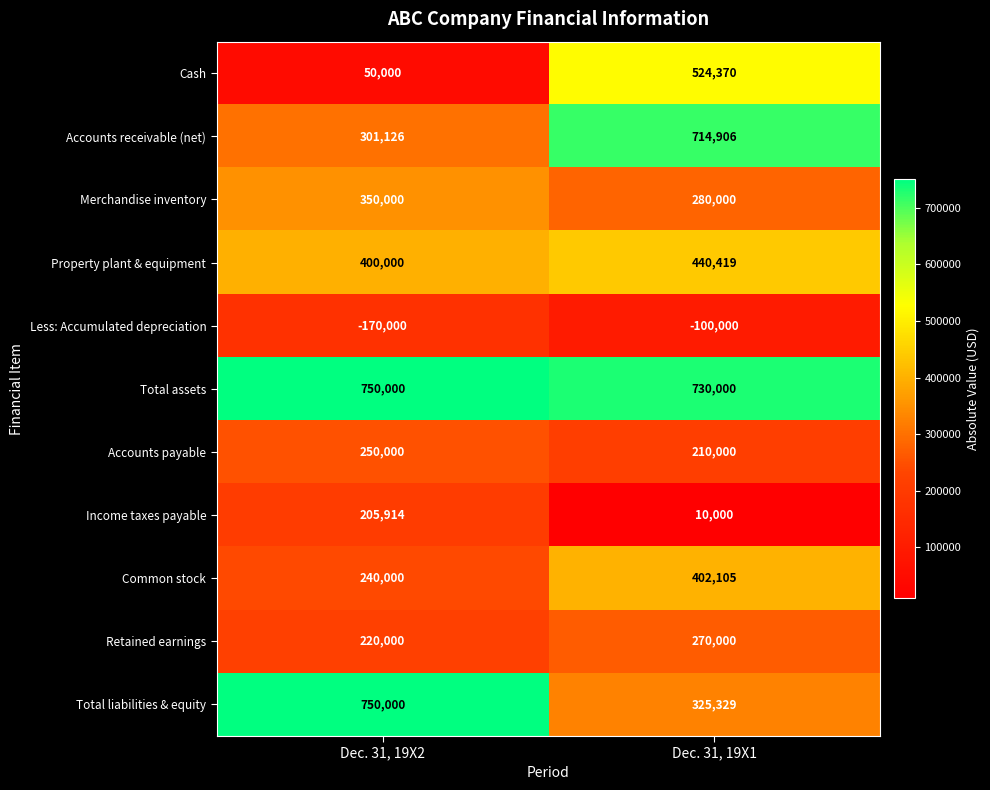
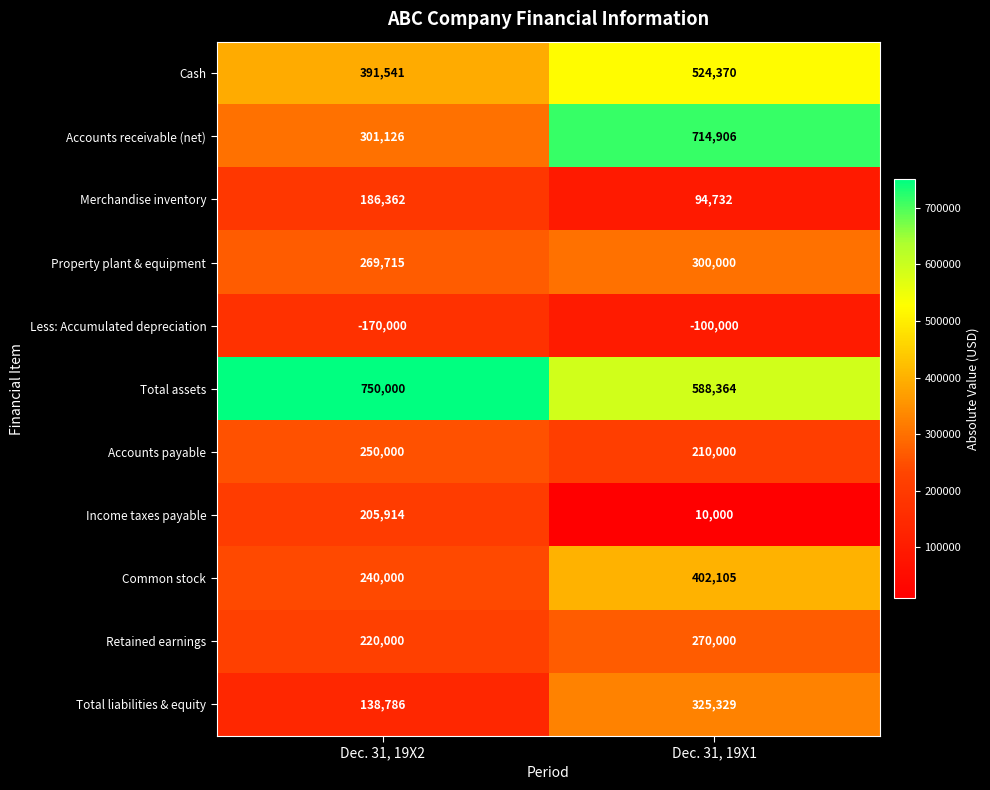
  {
    "Cash": {
-     "Dec. 31, 19X2": "50,000",
+     "Dec. 31, 19X2": "391,541",
      "Dec. 31, 19X1": "524,370"
    },
    "Accounts receivable (net)": {
      "Dec. 31, 19X2": "301,126",
      "Dec. 31, 19X1": "714,906"
    },
    "Merchandise inventory": {
-     "Dec. 31, 19X2": "350,000",
-     "Dec. 31, 19X1": "280,000"
+     "Dec. 31, 19X2": "186,362",
+     "Dec. 31, 19X1": "94,732"
    },
    "Property plant & equipment": {
-     "Dec. 31, 19X2": "400,000",
-     "Dec. 31, 19X1": "440,419"
+     "Dec. 31, 19X2": "269,715",
+     "Dec. 31, 19X1": "300,000"
    },
    "Less: Accumulated depreciation": {
      "Dec. 31, 19X2": "-170,000",
      "Dec. 31, 19X1": "-100,000"
    },
    "Total assets": {
      "Dec. 31, 19X2": "750,000",
-     "Dec. 31, 19X1": "730,000"
+     "Dec. 31, 19X1": "588,364"
    },
    "Accounts payable": {
      "Dec. 31, 19X2": "250,000",
      "Dec. 31, 19X1": "210,000"
    },
    "Income taxes payable": {
      "Dec. 31, 19X2": "205,914",
      "Dec. 31, 19X1": "10,000"
    },
    "Common stock": {
      "Dec. 31, 19X2": "240,000",
      "Dec. 31, 19X1": "402,105"
    },
    "Retained earnings": {
      "Dec. 31, 19X2": "220,000",
      "Dec. 31, 19X1": "270,000"
    },
    "Total liabilities & equity": {
-     "Dec. 31, 19X2": "750,000",
+     "Dec. 31, 19X2": "138,786",
      "Dec. 31, 19X1": "325,329"
    }
  }
